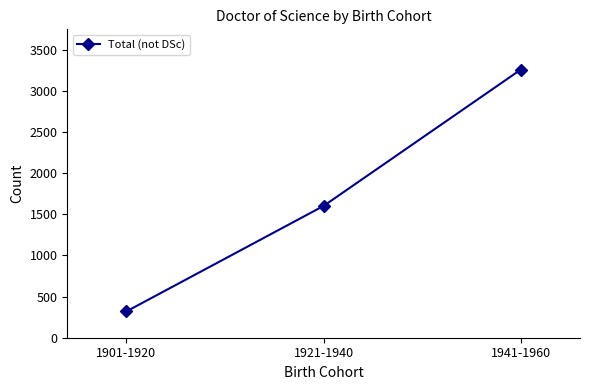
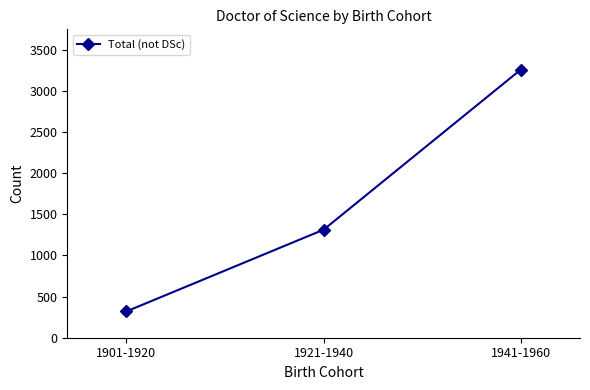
  {
    "1901-1920": 300,
-   "1921-1940": 1600,
+   "1921-1940": 1300,
    "1941-1960": 3300
  }
